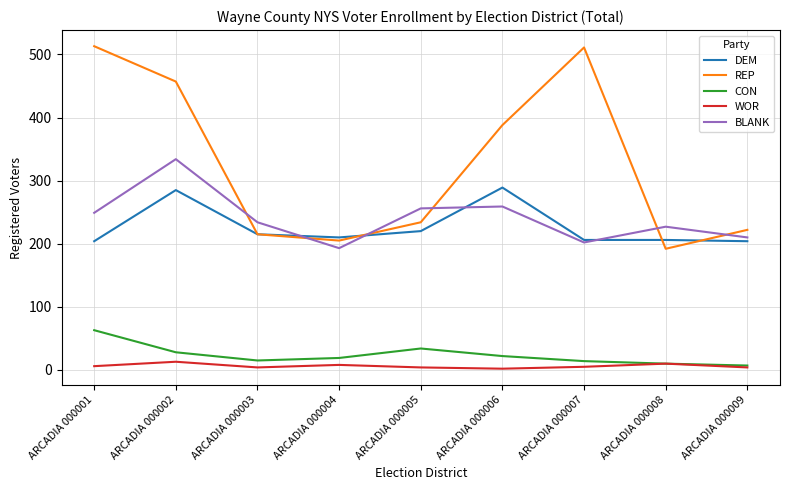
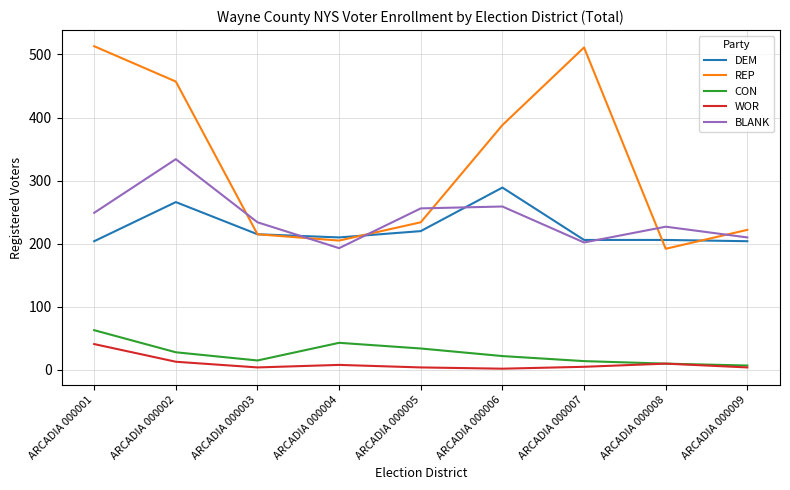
  {
    "DEM": {
      "ARCADIA 000001": 200,
-     "ARCADIA 000002": 290,
+     "ARCADIA 000002": 270,
      "ARCADIA 000004": 210,
      "ARCADIA 000005": 220,
      "ARCADIA 000006": 290,
      "ARCADIA 000007": 210,
      "ARCADIA 000008": 210,
      "ARCADIA 000009": 200
    },
    "REP": {
      "ARCADIA 000001": 510,
      "ARCADIA 000002": 460,
      "ARCADIA 000004": 210,
      "ARCADIA 000005": 230,
      "ARCADIA 000006": 390,
      "ARCADIA 000007": 510,
      "ARCADIA 000008": 190,
      "ARCADIA 000009": 220
    },
    "CON": {
      "ARCADIA 000001": 60,
      "ARCADIA 000002": 30,
      "ARCADIA 000003": 20,
-     "ARCADIA 000004": 20,
+     "ARCADIA 000004": 40,
      "ARCADIA 000005": 30,
      "ARCADIA 000006": 20,
      "ARCADIA 000007": 10
    },
    "WOR": {
-     "ARCADIA 000001": 10,
+     "ARCADIA 000001": 40,
      "ARCADIA 000002": 10,
      "ARCADIA 000003": 0,
      "ARCADIA 000004": 10,
      "ARCADIA 000005": 0,
      "ARCADIA 000006": 0,
      "ARCADIA 000007": 10
    },
    "BLANK": {
      "ARCADIA 000001": 250,
      "ARCADIA 000002": 330,
      "ARCADIA 000003": 230,
      "ARCADIA 000004": 190,
      "ARCADIA 000005": 260,
      "ARCADIA 000006": 260,
      "ARCADIA 000007": 200,
      "ARCADIA 000008": 230,
      "ARCADIA 000009": 210
    }
  }
